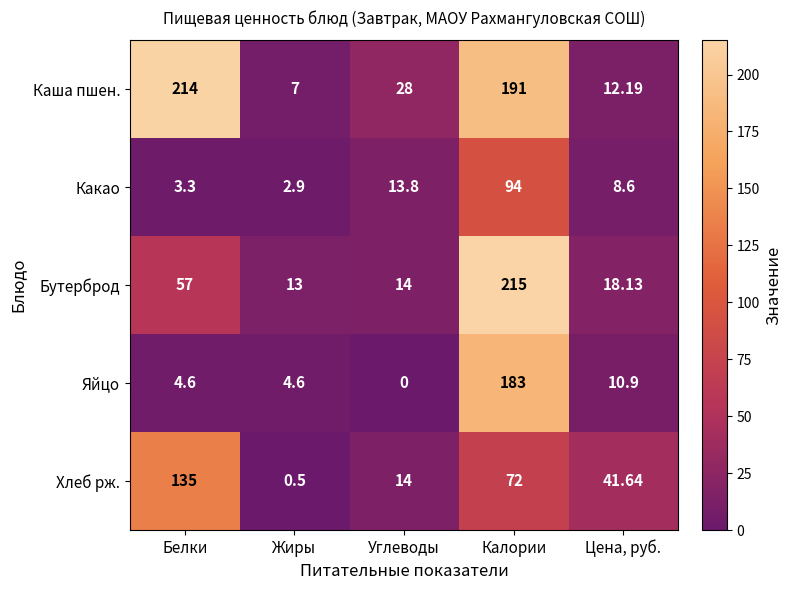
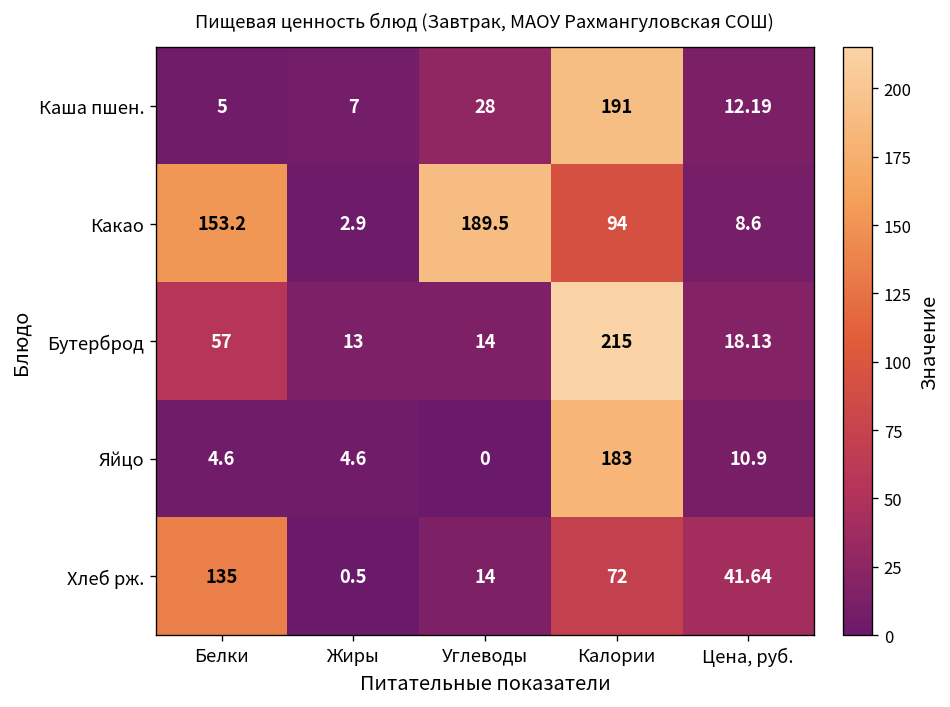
  {
    "Каша пшен.": {
-     "Белки": 214,
+     "Белки": 5,
      "Жиры": 7,
      "Углеводы": 28,
      "Калории": 191,
      "Цена, руб.": 12.19
    },
    "Какао": {
-     "Белки": 3.3,
+     "Белки": 153.2,
      "Жиры": 2.9,
-     "Углеводы": 13.8,
+     "Углеводы": 189.5,
      "Калории": 94,
      "Цена, руб.": 8.6
    },
    "Бутерброд": {
      "Белки": 57,
      "Жиры": 13,
      "Углеводы": 14,
      "Калории": 215,
      "Цена, руб.": 18.13
    },
    "Яйцо": {
      "Белки": 4.6,
      "Жиры": 4.6,
      "Углеводы": 0,
      "Калории": 183,
      "Цена, руб.": 10.9
    },
    "Хлеб рж.": {
      "Белки": 135,
      "Жиры": 0.5,
      "Углеводы": 14,
      "Калории": 72,
      "Цена, руб.": 41.64
    }
  }
